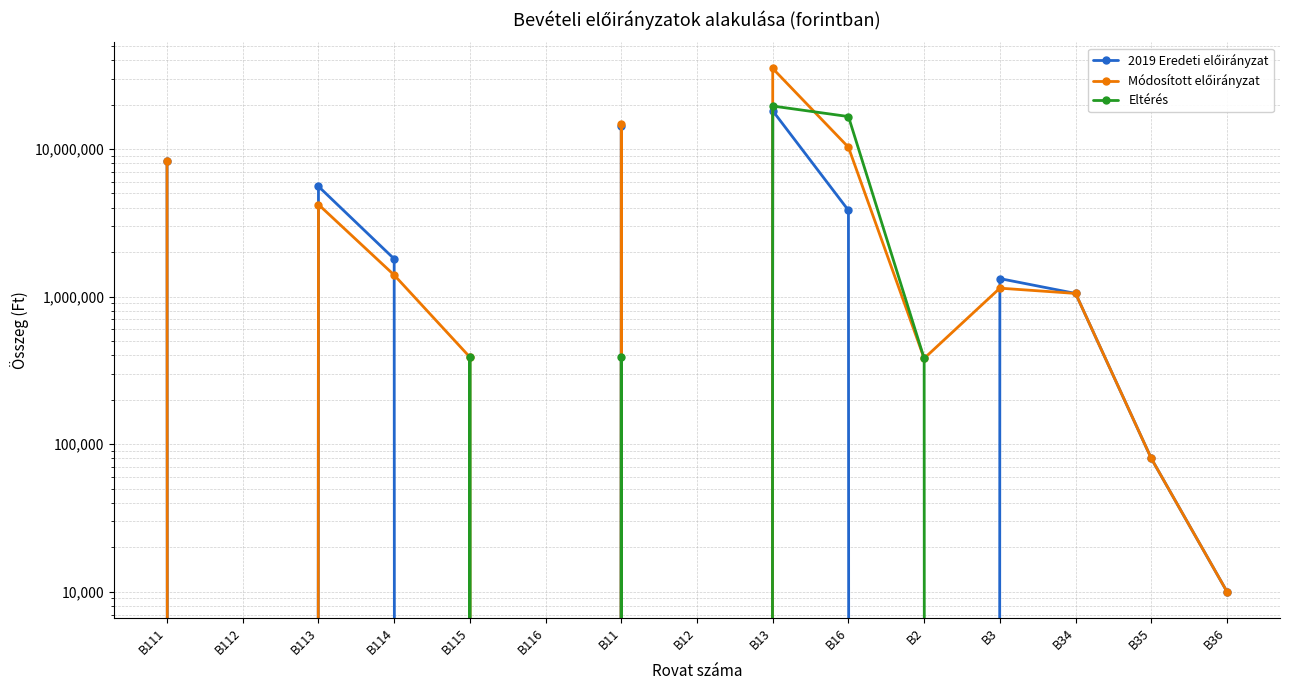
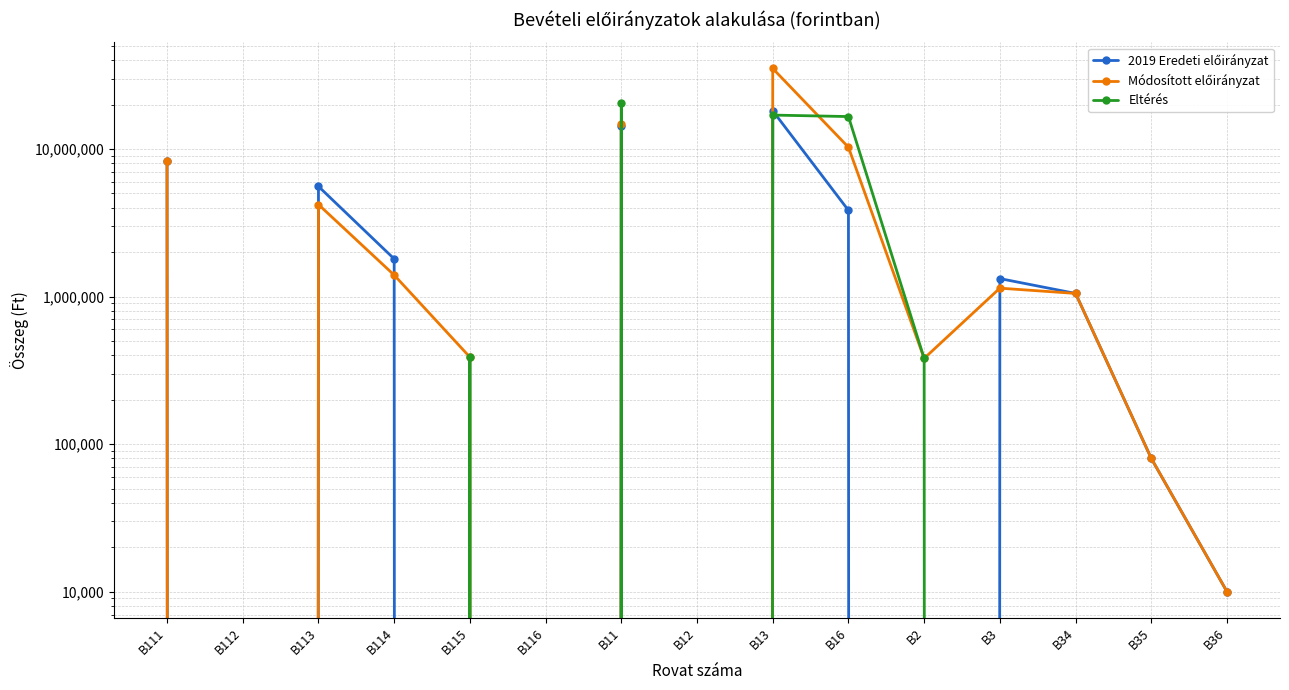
  {
    "2019 Eredeti előirányzat": {
      "B113": "5,600,000",
      "B114": "1,800,000",
      "B13": "18,000,000",
      "B16": "3,800,000",
      "B3": "1,300,000"
    },
    "Módosított előirányzat": {
      "B113": "4,200,000",
      "B114": "1,400,000",
      "B13": "35,000,000",
      "B16": "10,000,000",
      "B3": "1,100,000"
    },
    "Eltérés": {
-     "B11": "390,000",
-     "B13": "20,000,000",
+     "B11": "20,000,000",
+     "B13": "17,000,000",
      "B16": "17,000,000"
    }
  }
